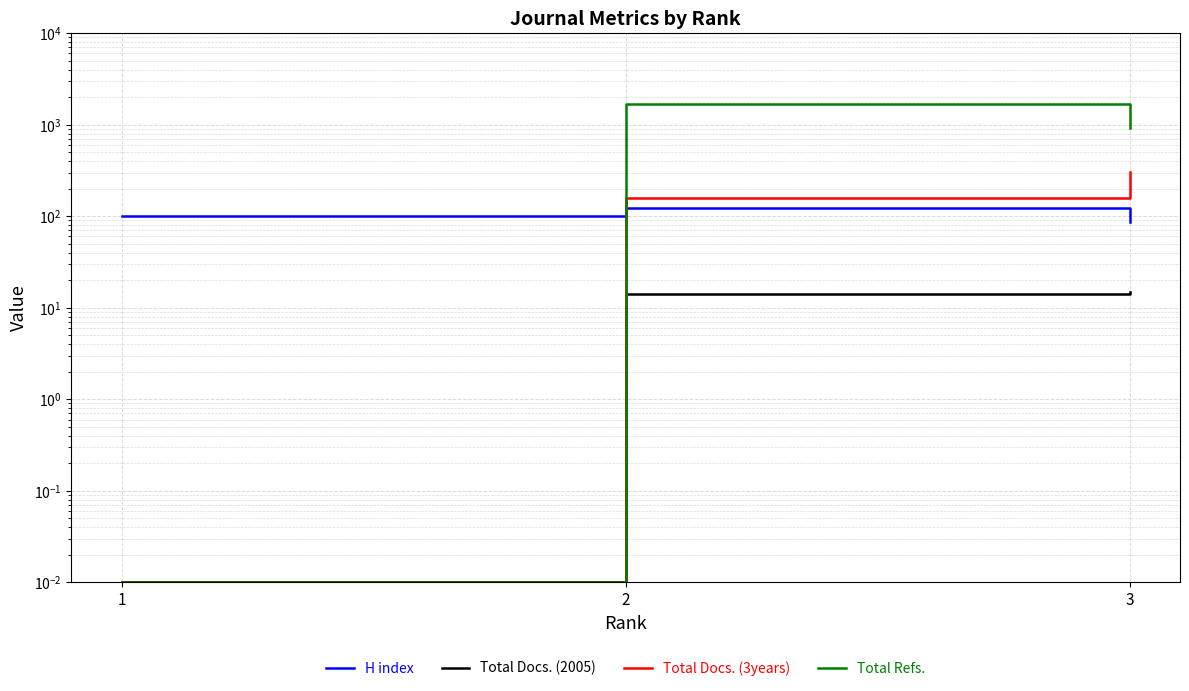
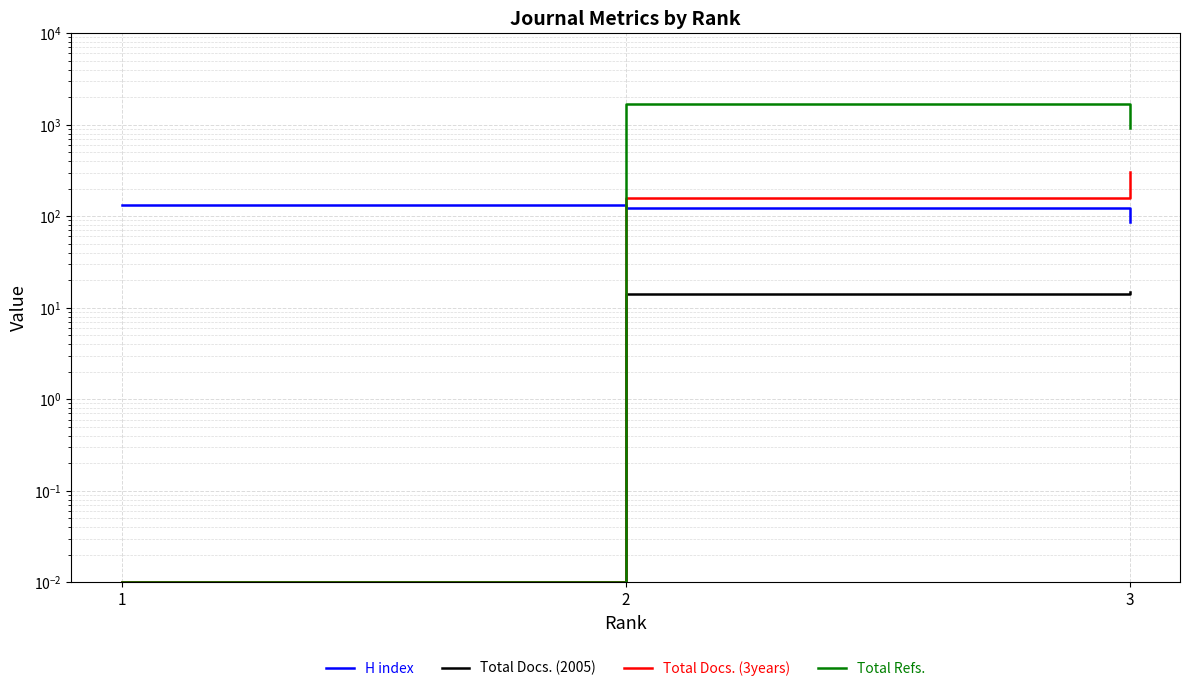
  {
    "H index": {
-     "1": 100,
+     "1": 130,
      "2": 120,
      "3": 90
    },
    "Total Docs. (2005)": {
      "2": 14,
      "3": 15
    },
    "Total Docs. (3years)": {
      "2": 160,
      "3": 310
    },
    "Total Refs.": {
      "2": 1700,
      "3": 900
    }
  }
